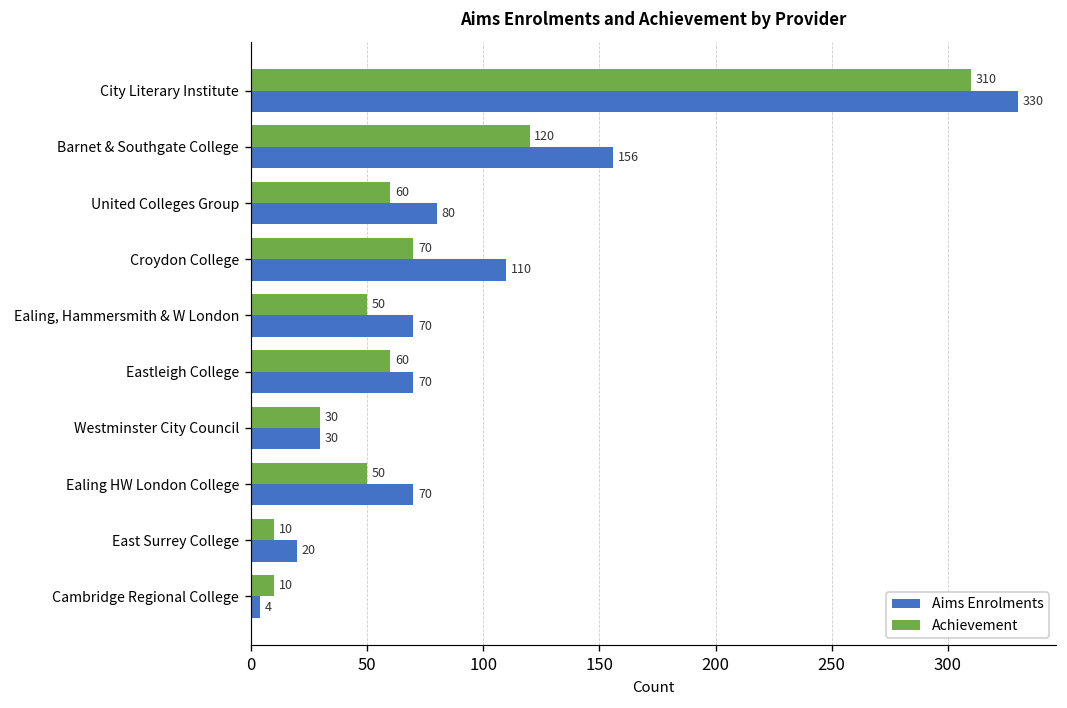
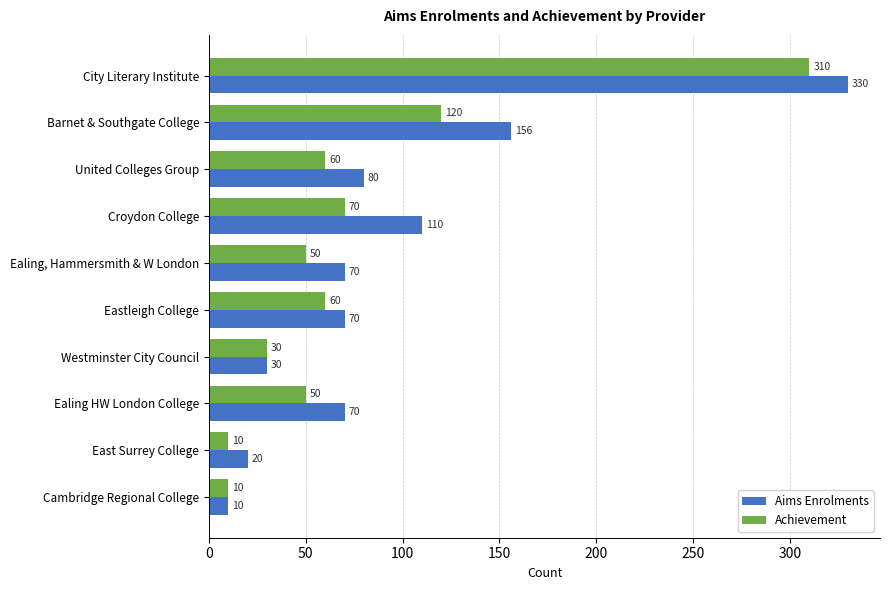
  {
    "Aims Enrolments": {
      "City Literary Institute": 330,
      "Barnet & Southgate College": 156,
      "United Colleges Group": 80,
      "Croydon College": 110,
      "Ealing, Hammersmith & W London": 70,
      "Eastleigh College": 70,
      "Westminster City Council": 30,
      "Ealing HW London College": 70,
      "East Surrey College": 20,
-     "Cambridge Regional College": 4
+     "Cambridge Regional College": 10
    },
    "Achievement": {
      "City Literary Institute": 310,
      "Barnet & Southgate College": 120,
      "United Colleges Group": 60,
      "Croydon College": 70,
      "Ealing, Hammersmith & W London": 50,
      "Eastleigh College": 60,
      "Westminster City Council": 30,
      "Ealing HW London College": 50,
      "East Surrey College": 10,
      "Cambridge Regional College": 10
    }
  }
